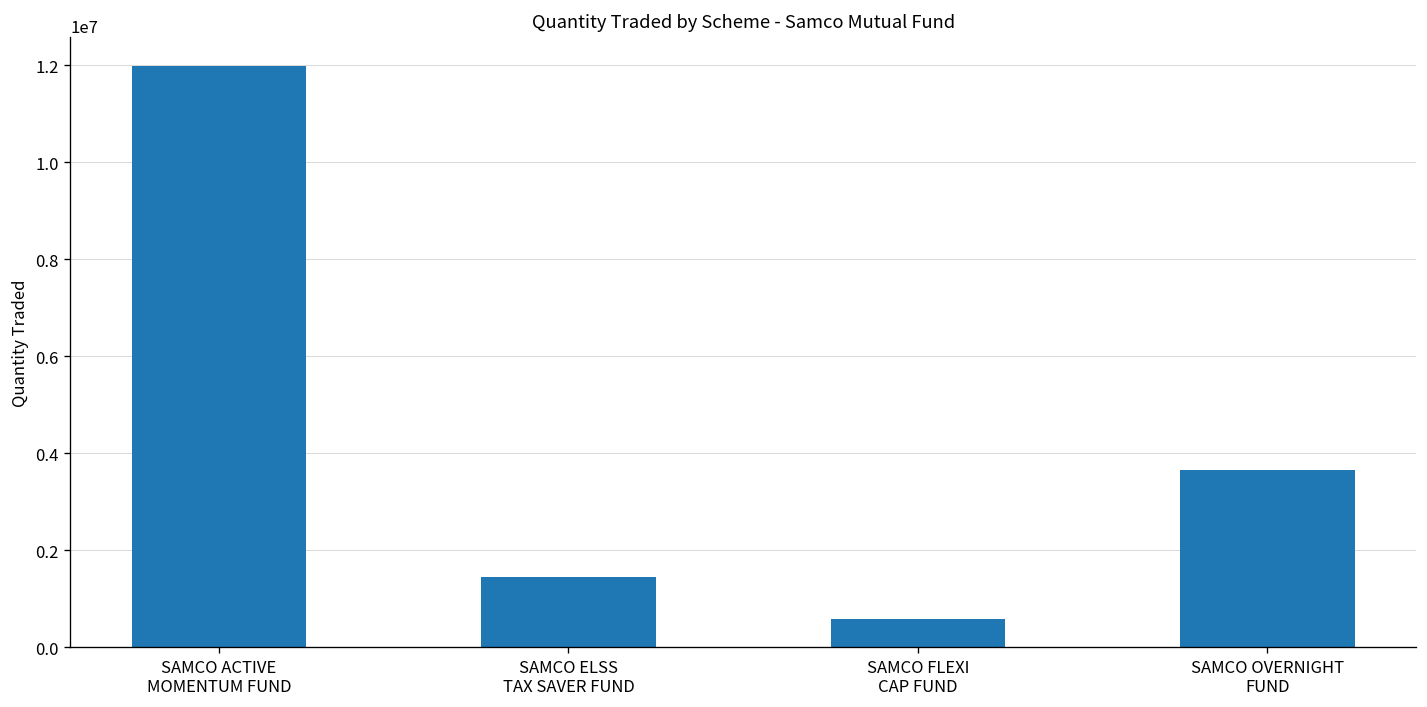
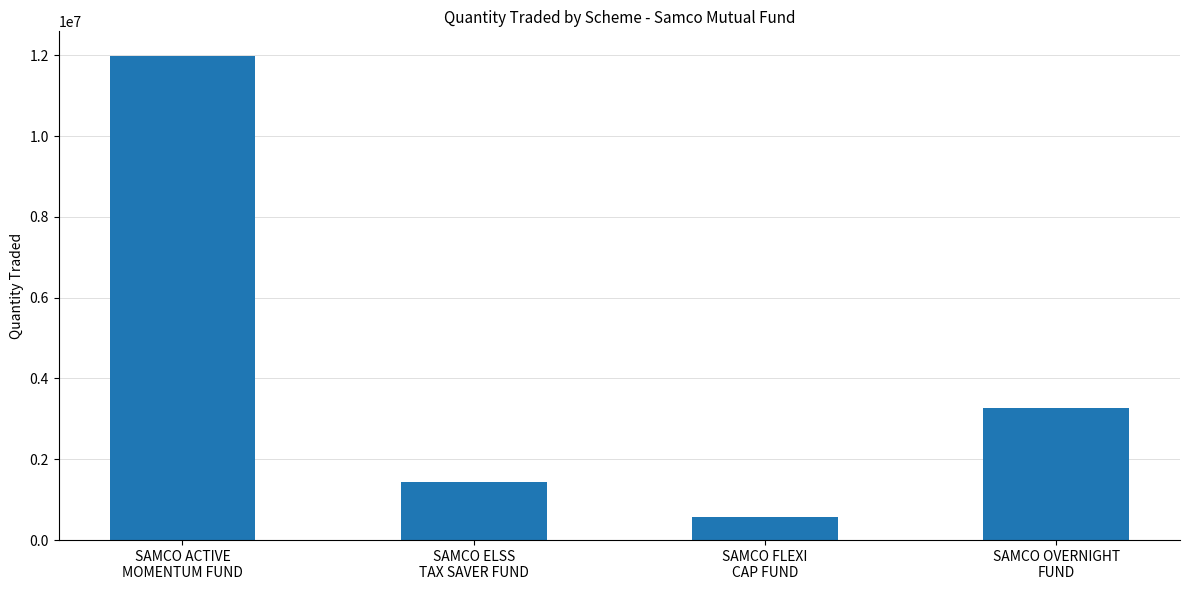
  {
    "SAMCO ACTIVE MOMENTUM FUND": 12000000,
    "SAMCO ELSS TAX SAVER FUND": 1400000,
    "SAMCO FLEXI CAP FUND": 600000,
-   "SAMCO OVERNIGHT FUND": 3700000
+   "SAMCO OVERNIGHT FUND": 3300000
  }
